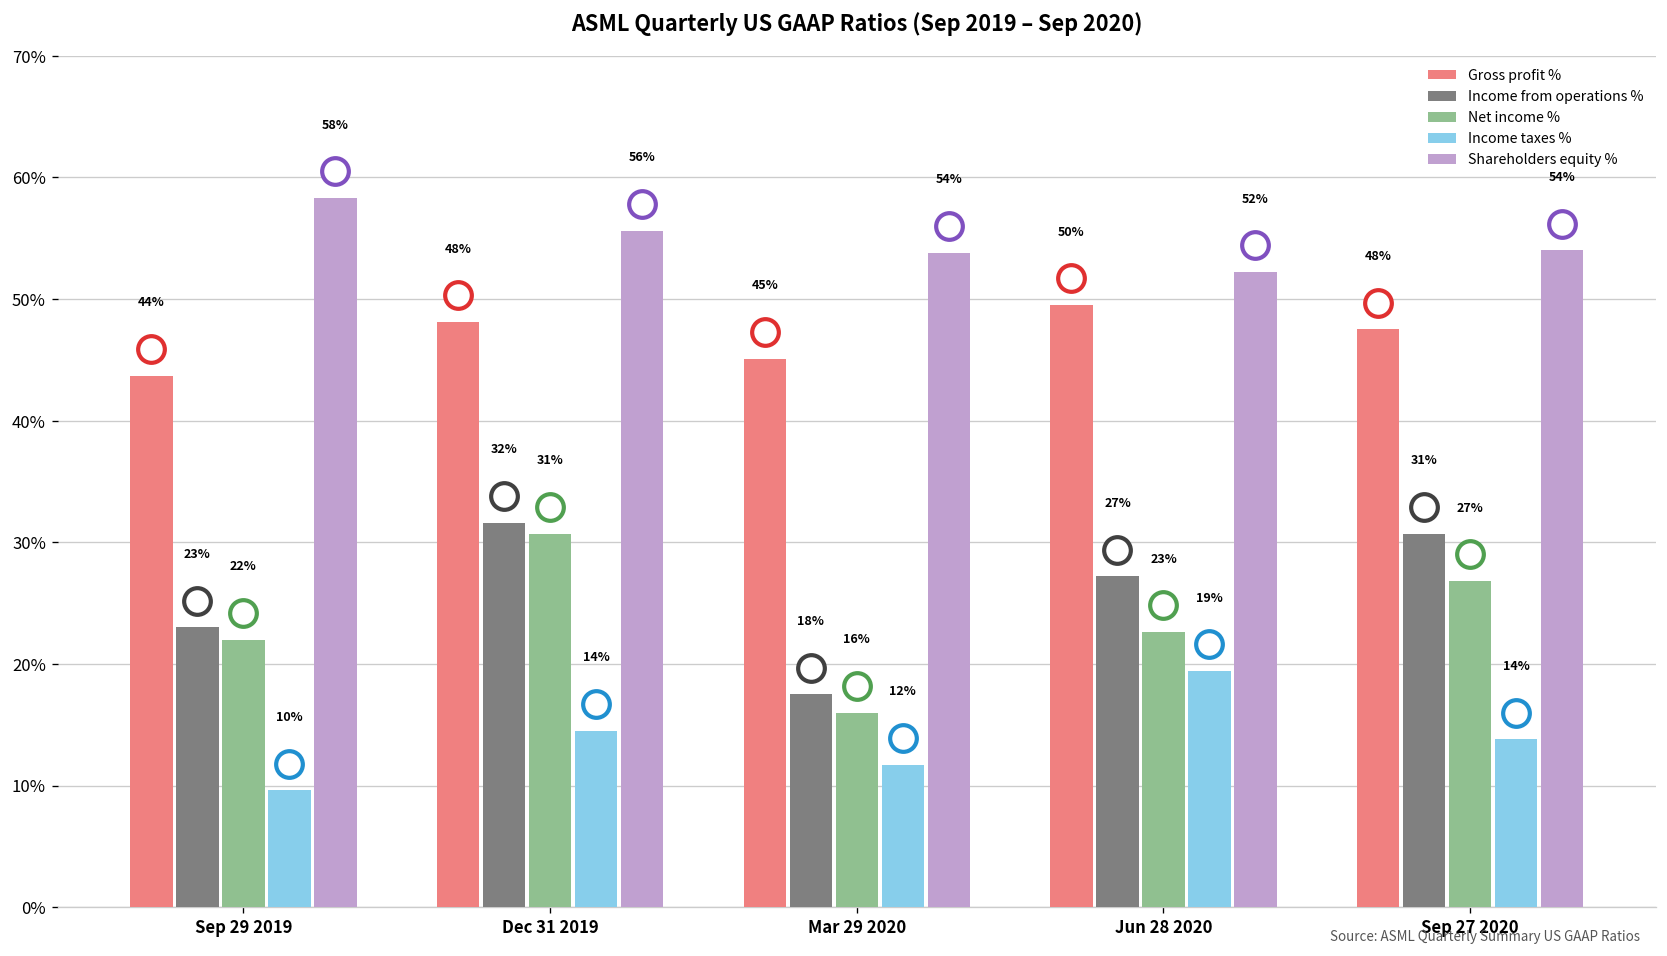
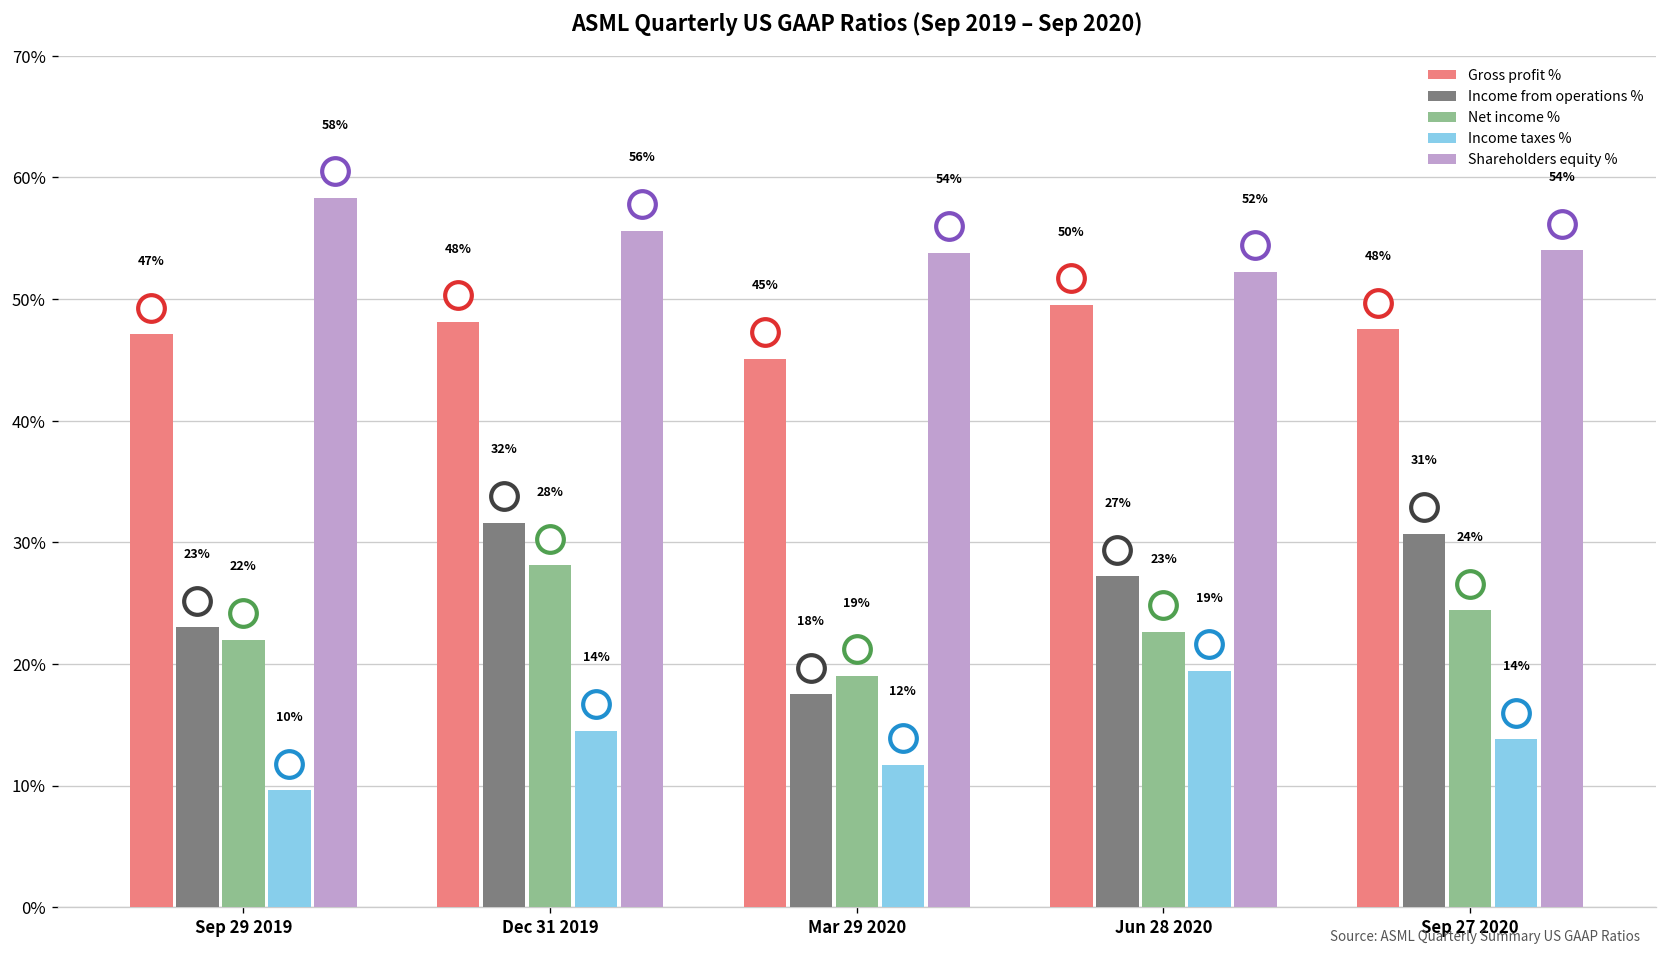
  {
    "Gross profit %": {
-     "Sep 29 2019": "44%"
+     "Sep 29 2019": "47%"
    },
    "Net income %": {
-     "Dec 31 2019": "31%",
-     "Mar 29 2020": "16%",
-     "Sep 27 2020": "27%"
+     "Dec 31 2019": "28%",
+     "Mar 29 2020": "19%",
+     "Sep 27 2020": "24%"
    },
    "Income taxes %": {
      "Sep 29 2019": "9.6%",
      "Dec 31 2019": "14.5%",
      "Mar 29 2020": "11.7%",
      "Jun 28 2020": "19.4%",
      "Sep 27 2020": "13.8%"
    }
  }
